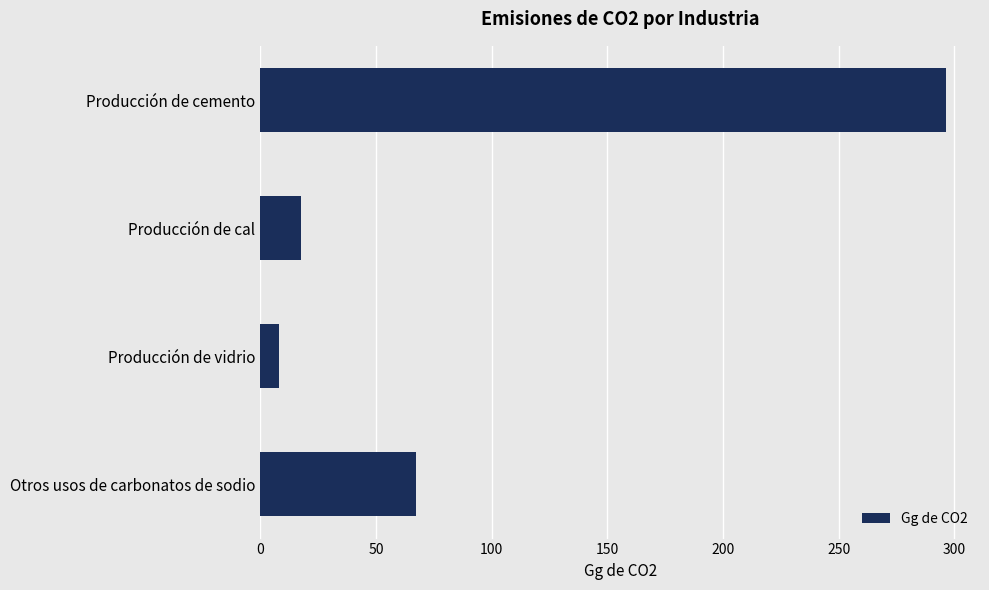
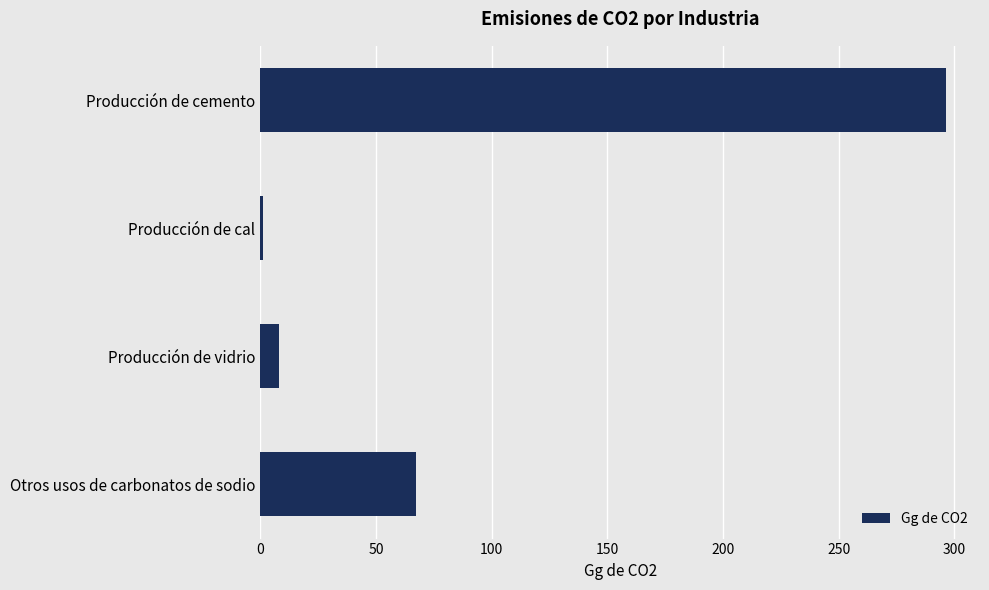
  {
    "Producción de cemento": 296,
-   "Producción de cal": 17,
+   "Producción de cal": 1,
    "Producción de vidrio": 8,
    "Otros usos de carbonatos de sodio": 67
  }
